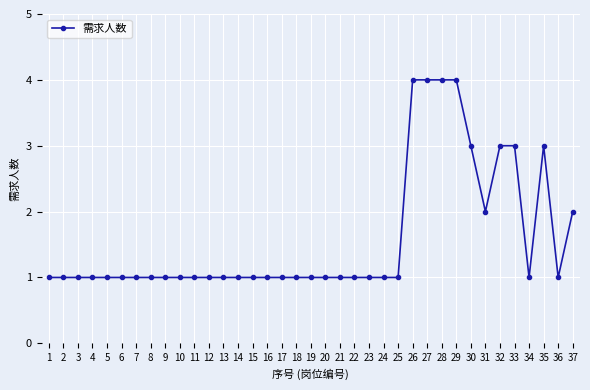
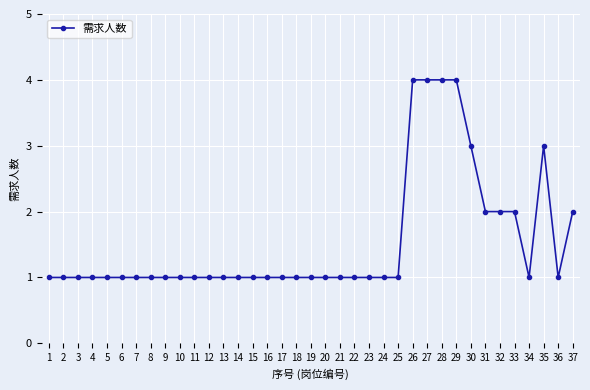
  {
    "1": 1,
    "2": 1,
    "3": 1,
    "4": 1,
    "5": 1,
    "6": 1,
    "7": 1,
    "8": 1,
    "9": 1,
    "10": 1,
    "11": 1,
    "12": 1,
    "13": 1,
    "14": 1,
    "15": 1,
    "16": 1,
    "17": 1,
    "18": 1,
    "19": 1,
    "20": 1,
    "21": 1,
    "22": 1,
    "23": 1,
    "24": 1,
    "25": 1,
    "26": 4,
    "27": 4,
    "28": 4,
    "29": 4,
    "30": 3,
    "31": 2,
-   "32": 3,
-   "33": 3,
+   "32": 2,
+   "33": 2,
    "34": 1,
    "35": 3,
    "36": 1,
    "37": 2
  }
